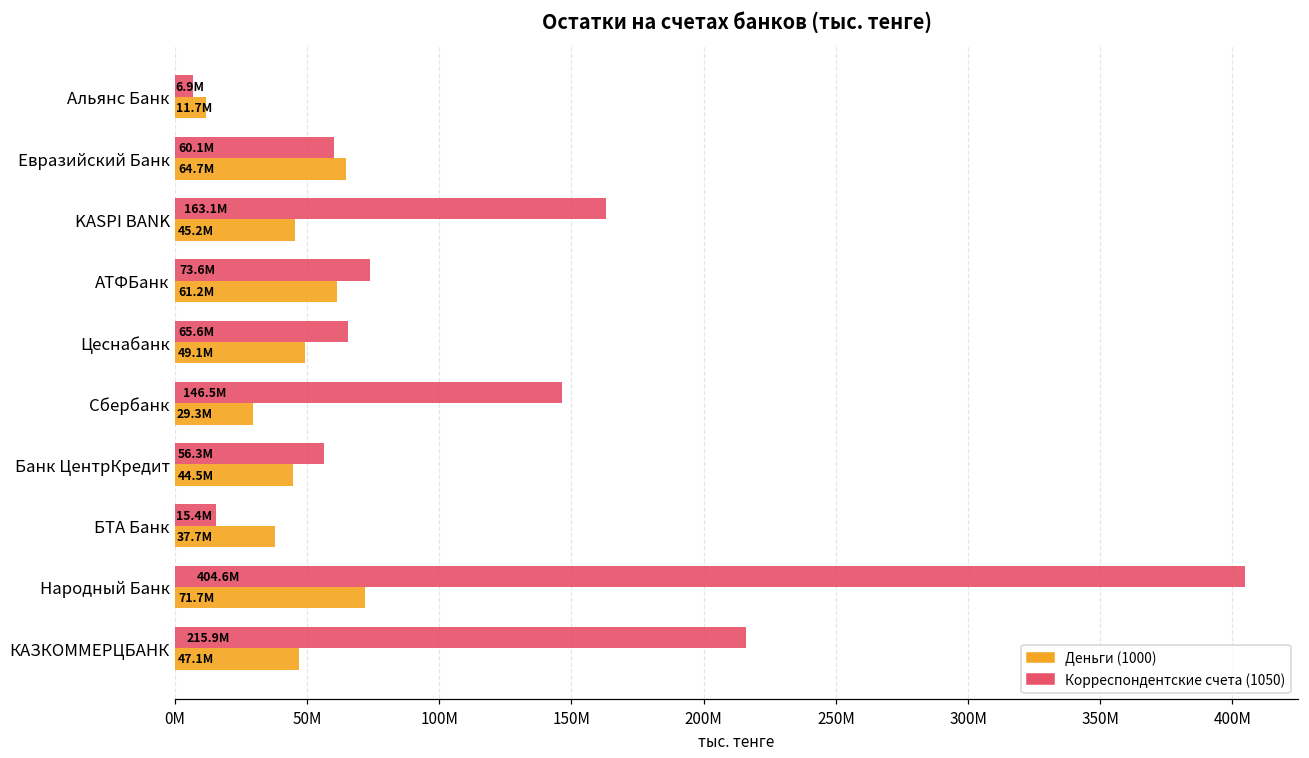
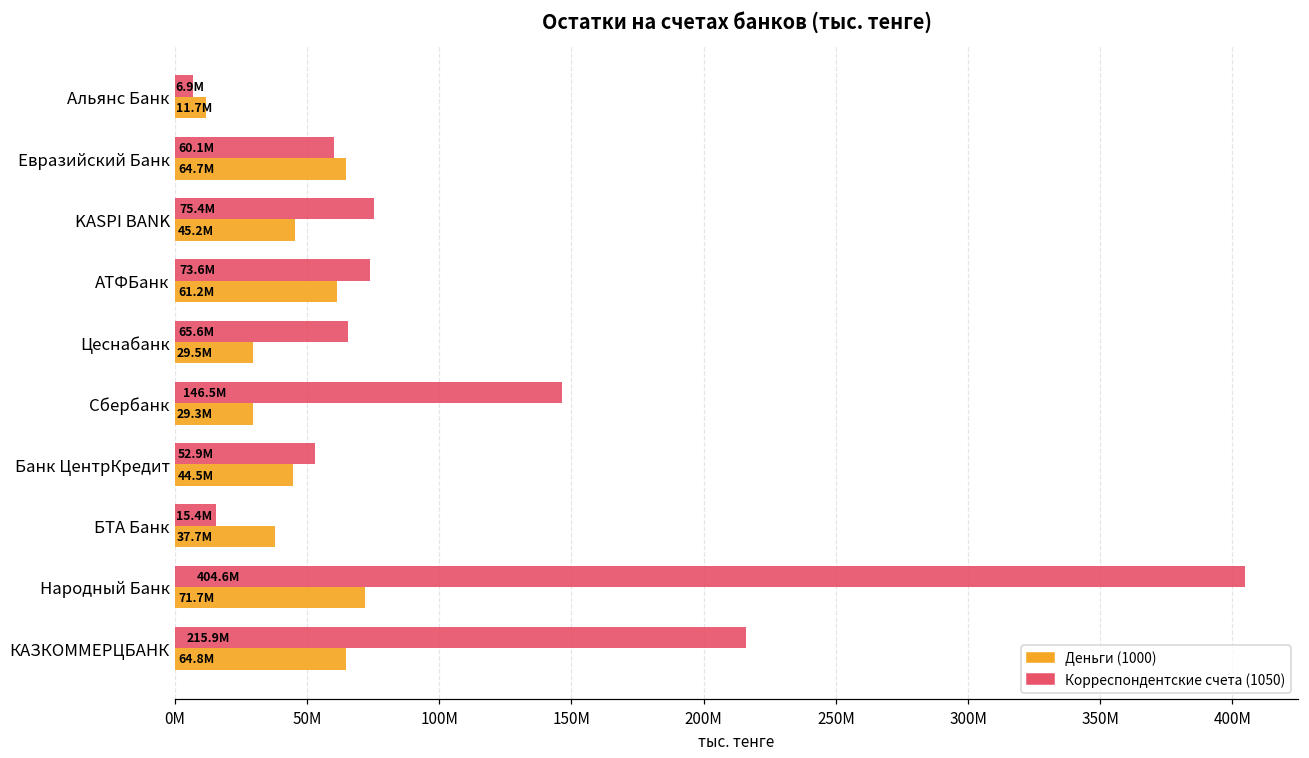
  {
    "Деньги (1000)": {
      "Альянс Банк": "11.7M",
      "Евразийский Банк": "64.7M",
      "KASPI BANK": "45.2M",
      "АТФБанк": "61.2M",
-     "Цеснабанк": "49.1M",
+     "Цеснабанк": "29.5M",
      "Сбербанк": "29.3M",
      "Банк ЦентрКредит": "44.5M",
      "БТА Банк": "37.7M",
      "Народный Банк": "71.7M",
-     "КАЗКОММЕРЦБАНК": "47.1M"
+     "КАЗКОММЕРЦБАНК": "64.8M"
    },
    "Корреспондентские счета (1050)": {
      "Альянс Банк": "6.9M",
      "Евразийский Банк": "60.1M",
-     "KASPI BANK": "163.1M",
+     "KASPI BANK": "75.4M",
      "АТФБанк": "73.6M",
      "Цеснабанк": "65.6M",
      "Сбербанк": "146.5M",
-     "Банк ЦентрКредит": "56.3M",
+     "Банк ЦентрКредит": "52.9M",
      "БТА Банк": "15.4M",
      "Народный Банк": "404.6M",
      "КАЗКОММЕРЦБАНК": "215.9M"
    }
  }
